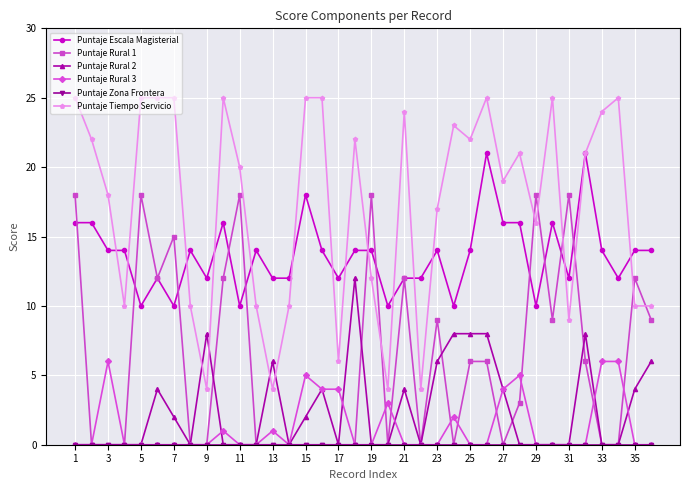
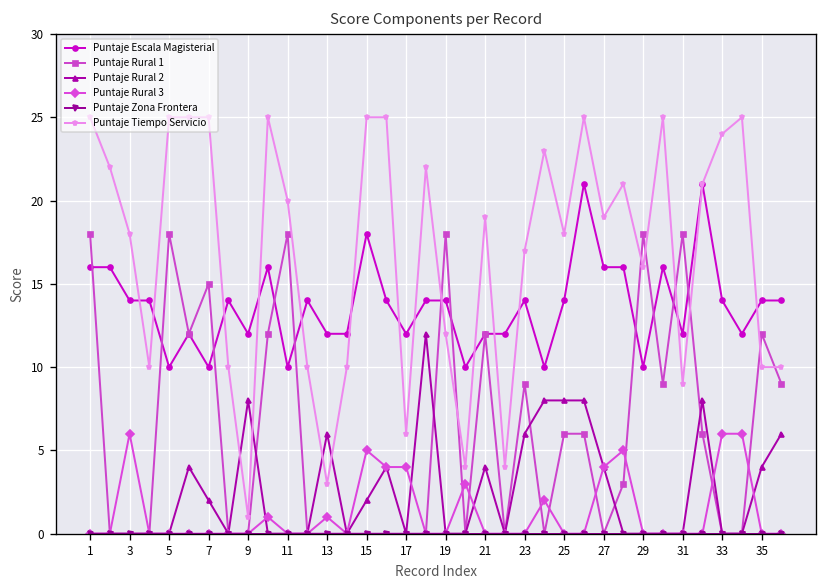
  {
    "Puntaje Tiempo Servicio": {
      "3": 18,
-     "9": 4,
+     "9": 1,
      "11": 20,
-     "13": 4,
+     "13": 3,
      "15": 25,
      "17": 6,
      "19": 12,
-     "21": 24,
+     "21": 19,
      "23": 17,
-     "25": 22,
+     "25": 18,
      "27": 19,
      "29": 16,
      "31": 9,
      "33": 24,
      "35": 10
    }
  }
